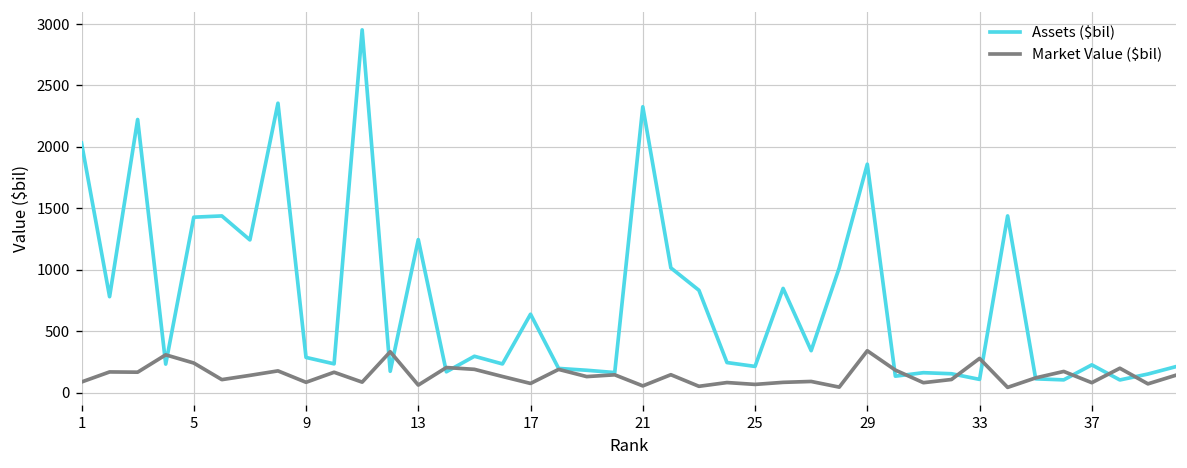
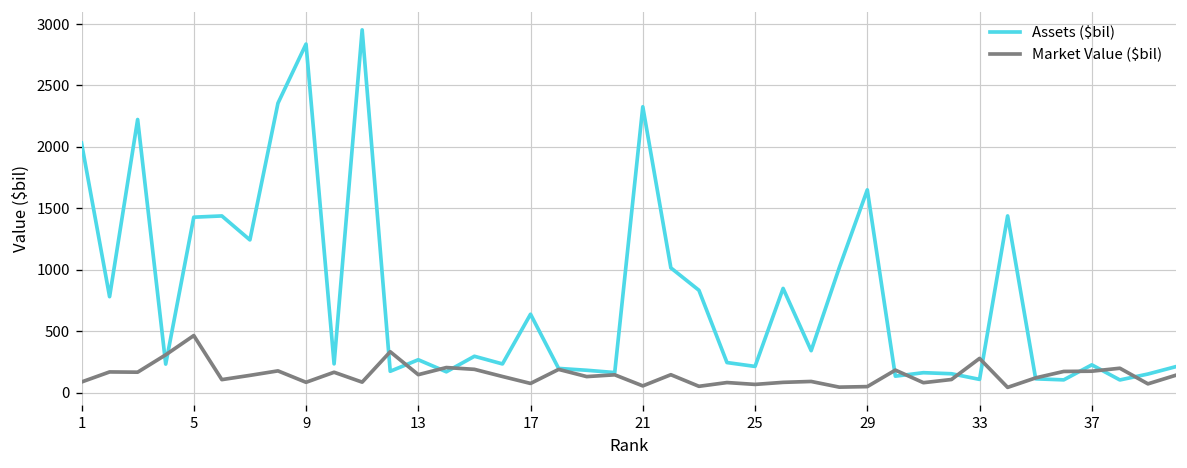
  {
    "Assets ($bil)": {
      "1": 2030,
      "5": 1430,
-     "9": 290,
-     "13": 1250,
+     "9": 2840,
+     "13": 270,
      "17": 640,
      "21": 2330,
      "25": 210,
-     "29": 1860,
+     "29": 1650,
      "33": 110,
      "37": 230
    },
    "Market Value ($bil)": {
      "1": 90,
-     "5": 240,
+     "5": 470,
      "9": 90,
-     "13": 60,
+     "13": 150,
      "17": 80,
      "21": 60,
      "25": 70,
-     "29": 340,
+     "29": 50,
      "33": 280,
-     "37": 80
+     "37": 180
    }
  }
